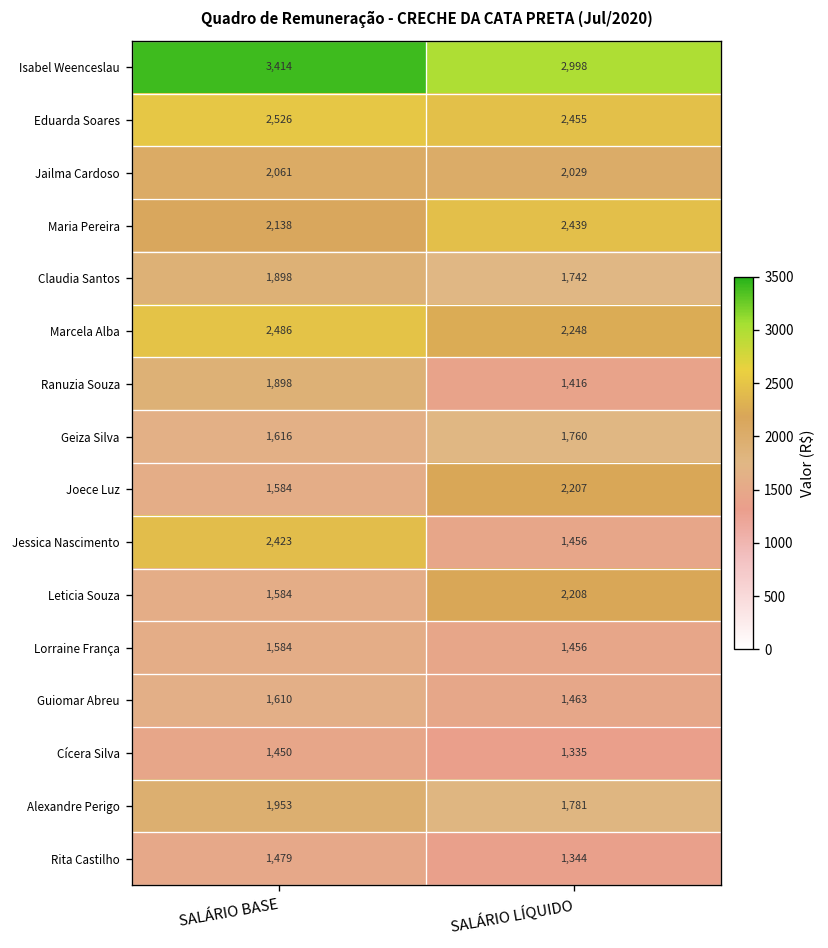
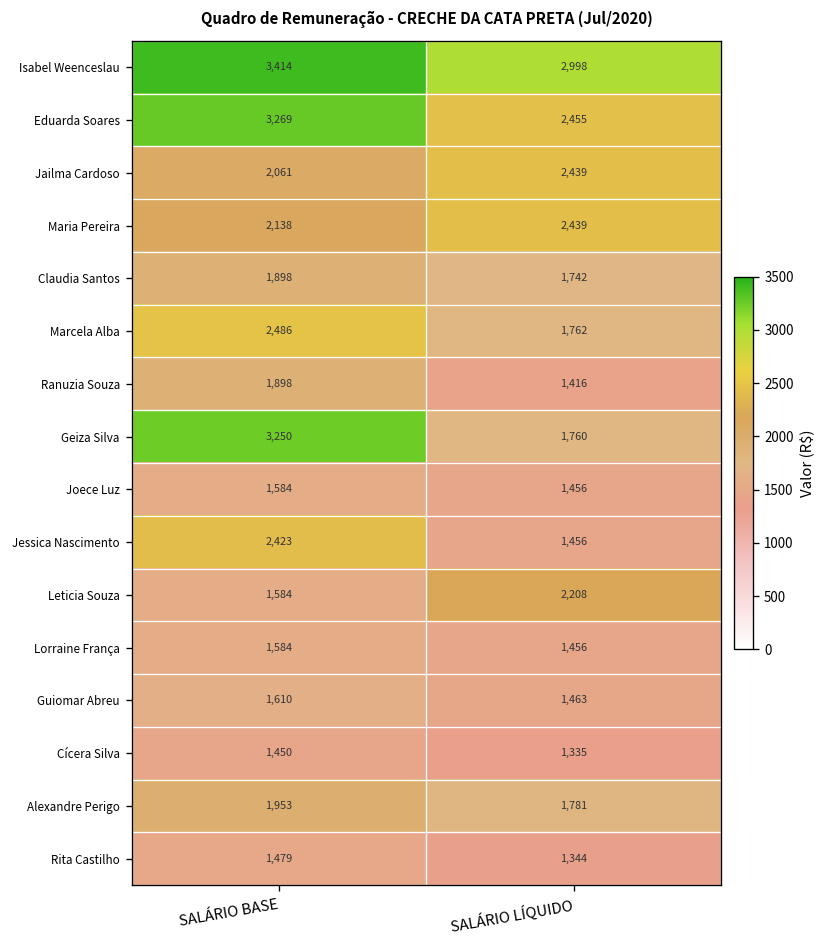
  {
    "Isabel Weenceslau": {
      "SALÁRIO BASE": "3,414",
      "SALÁRIO LÍQUIDO": "2,998"
    },
    "Eduarda Soares": {
-     "SALÁRIO BASE": "2,526",
+     "SALÁRIO BASE": "3,269",
      "SALÁRIO LÍQUIDO": "2,455"
    },
    "Jailma Cardoso": {
      "SALÁRIO BASE": "2,061",
-     "SALÁRIO LÍQUIDO": "2,029"
+     "SALÁRIO LÍQUIDO": "2,439"
    },
    "Maria Pereira": {
      "SALÁRIO BASE": "2,138",
      "SALÁRIO LÍQUIDO": "2,439"
    },
    "Claudia Santos": {
      "SALÁRIO BASE": "1,898",
      "SALÁRIO LÍQUIDO": "1,742"
    },
    "Marcela Alba": {
      "SALÁRIO BASE": "2,486",
-     "SALÁRIO LÍQUIDO": "2,248"
+     "SALÁRIO LÍQUIDO": "1,762"
    },
    "Ranuzia Souza": {
      "SALÁRIO BASE": "1,898",
      "SALÁRIO LÍQUIDO": "1,416"
    },
    "Geiza Silva": {
-     "SALÁRIO BASE": "1,616",
+     "SALÁRIO BASE": "3,250",
      "SALÁRIO LÍQUIDO": "1,760"
    },
    "Joece Luz": {
      "SALÁRIO BASE": "1,584",
-     "SALÁRIO LÍQUIDO": "2,207"
+     "SALÁRIO LÍQUIDO": "1,456"
    },
    "Jessica Nascimento": {
      "SALÁRIO BASE": "2,423",
      "SALÁRIO LÍQUIDO": "1,456"
    },
    "Leticia Souza": {
      "SALÁRIO BASE": "1,584",
      "SALÁRIO LÍQUIDO": "2,208"
    },
    "Lorraine França": {
      "SALÁRIO BASE": "1,584",
      "SALÁRIO LÍQUIDO": "1,456"
    },
    "Guiomar Abreu": {
      "SALÁRIO BASE": "1,610",
      "SALÁRIO LÍQUIDO": "1,463"
    },
    "Cícera Silva": {
      "SALÁRIO BASE": "1,450",
      "SALÁRIO LÍQUIDO": "1,335"
    },
    "Alexandre Perigo": {
      "SALÁRIO BASE": "1,953",
      "SALÁRIO LÍQUIDO": "1,781"
    },
    "Rita Castilho": {
      "SALÁRIO BASE": "1,479",
      "SALÁRIO LÍQUIDO": "1,344"
    }
  }
